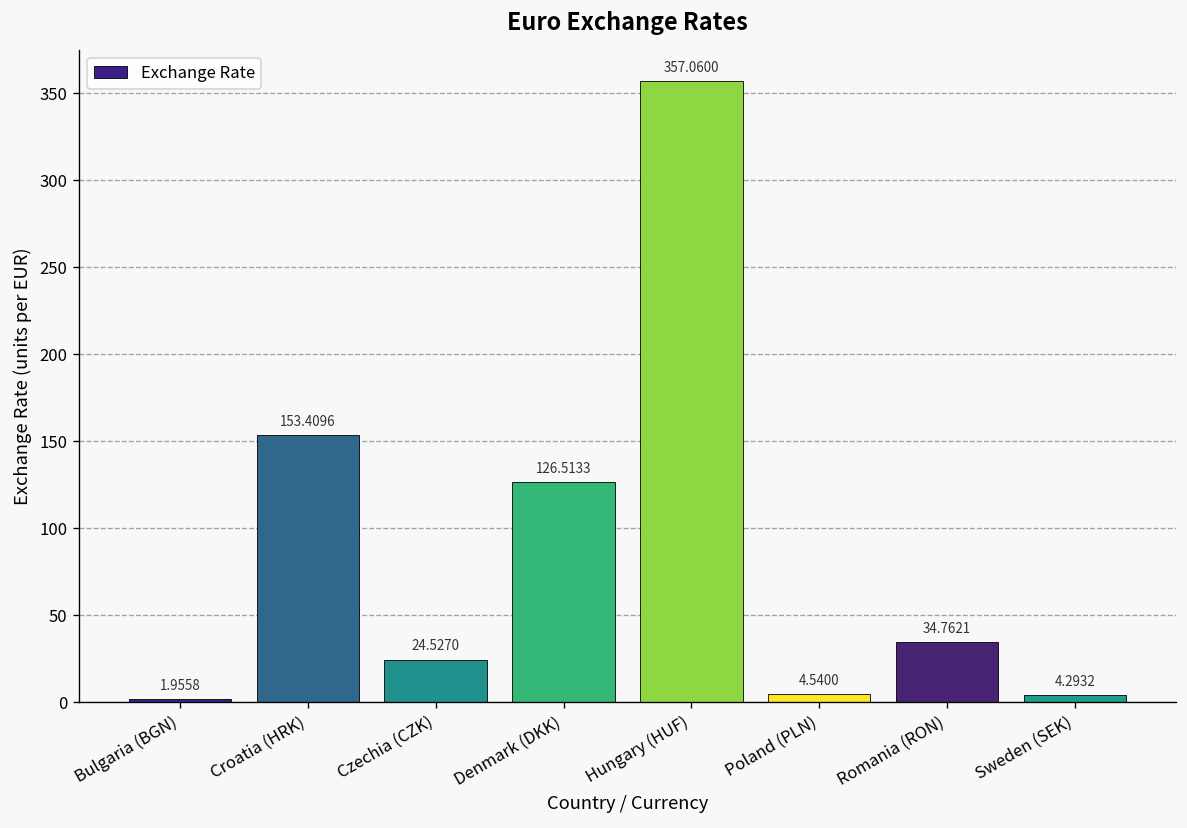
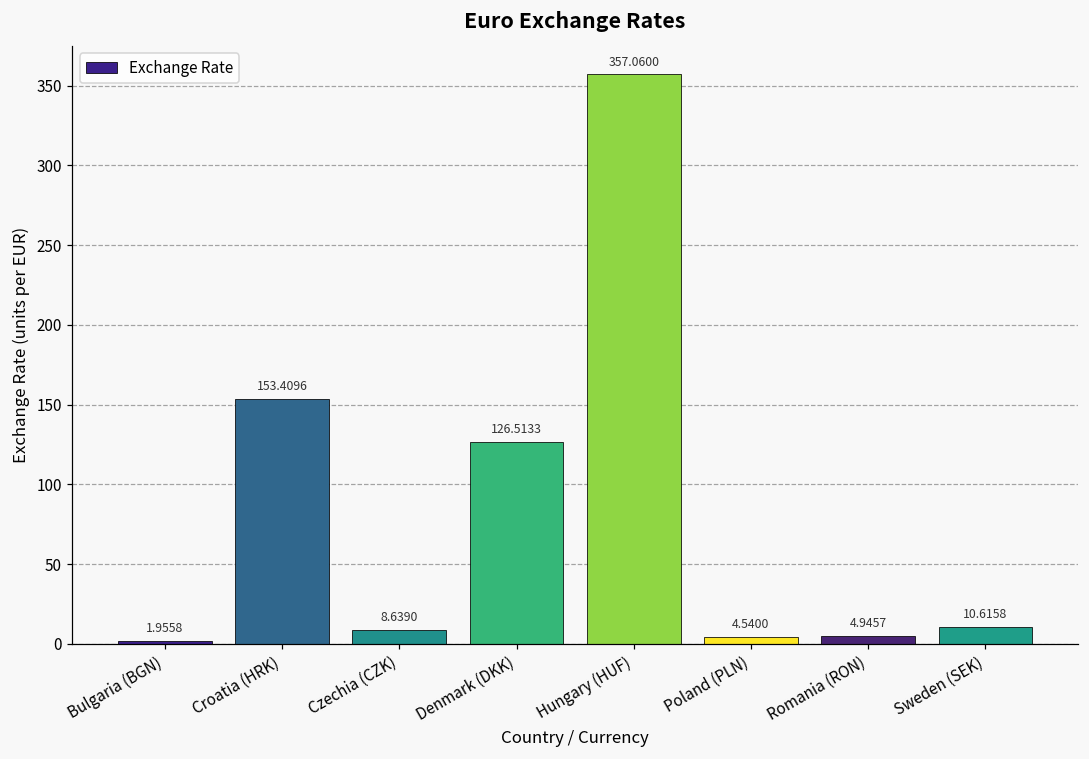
  {
    "Bulgaria (BGN)": 1.9558,
    "Croatia (HRK)": 153.4096,
-   "Czechia (CZK)": 24.5270,
+   "Czechia (CZK)": 8.6390,
    "Denmark (DKK)": 126.5133,
    "Hungary (HUF)": 357.0600,
    "Poland (PLN)": 4.5400,
-   "Romania (RON)": 34.7621,
-   "Sweden (SEK)": 4.2932
+   "Romania (RON)": 4.9457,
+   "Sweden (SEK)": 10.6158
  }
